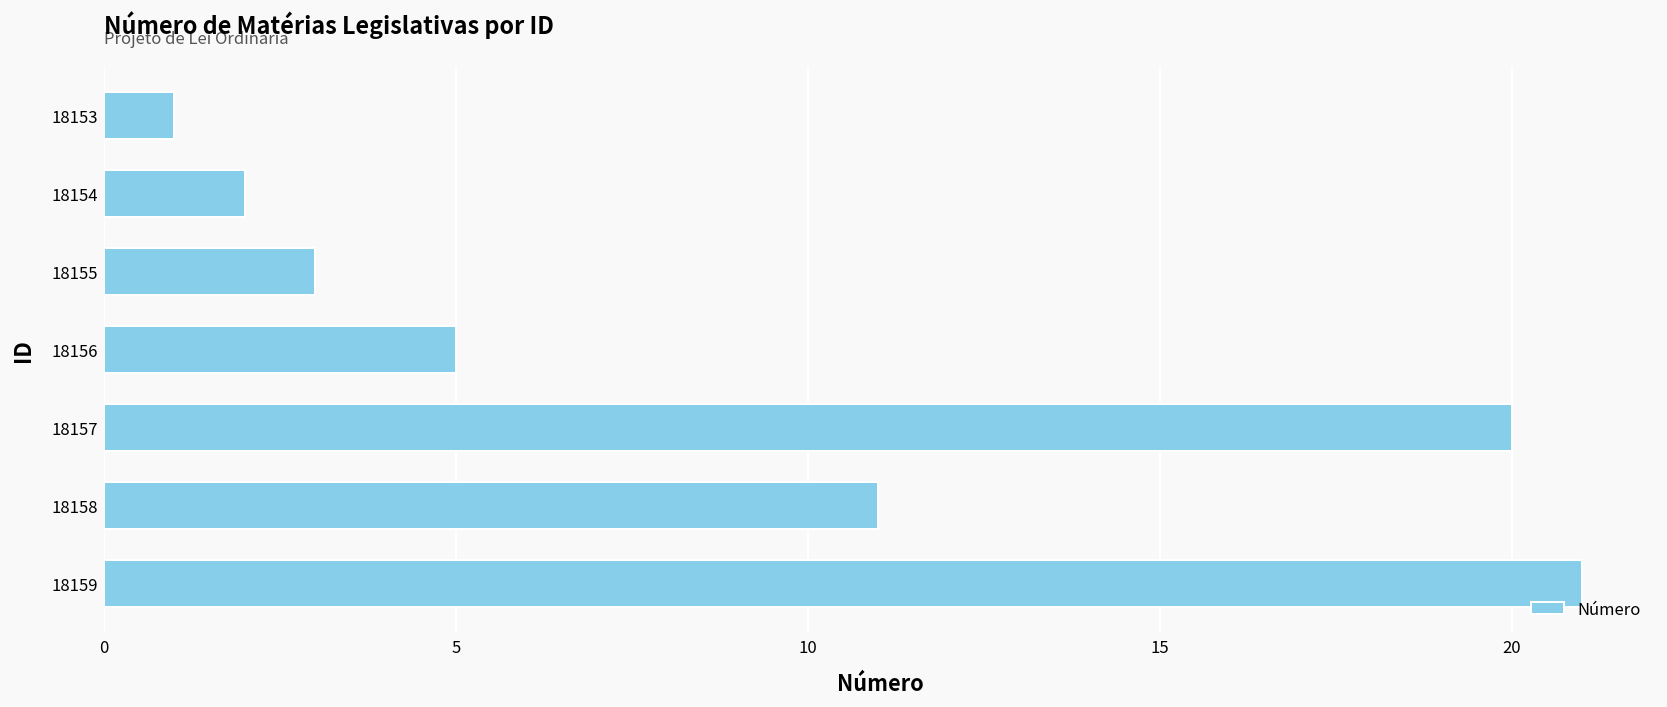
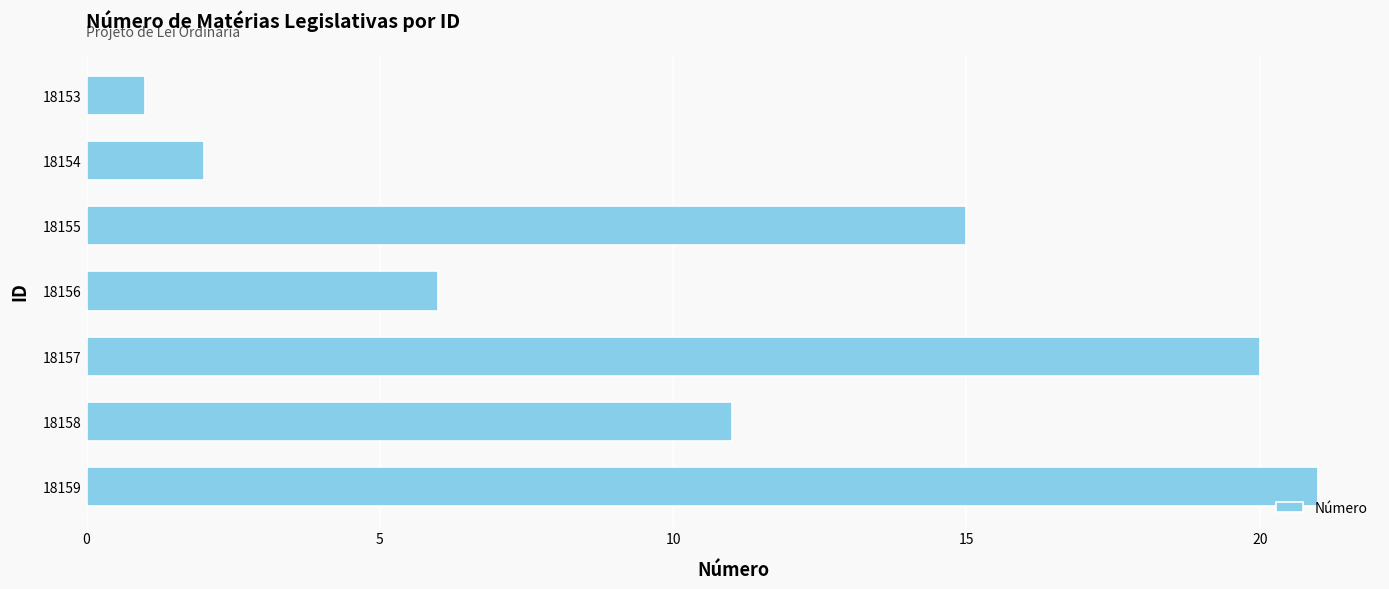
  {
    "18153": 1,
    "18154": 2,
-   "18155": 3,
-   "18156": 5,
+   "18155": 15,
+   "18156": 6,
    "18157": 20,
    "18158": 11,
    "18159": 21
  }
